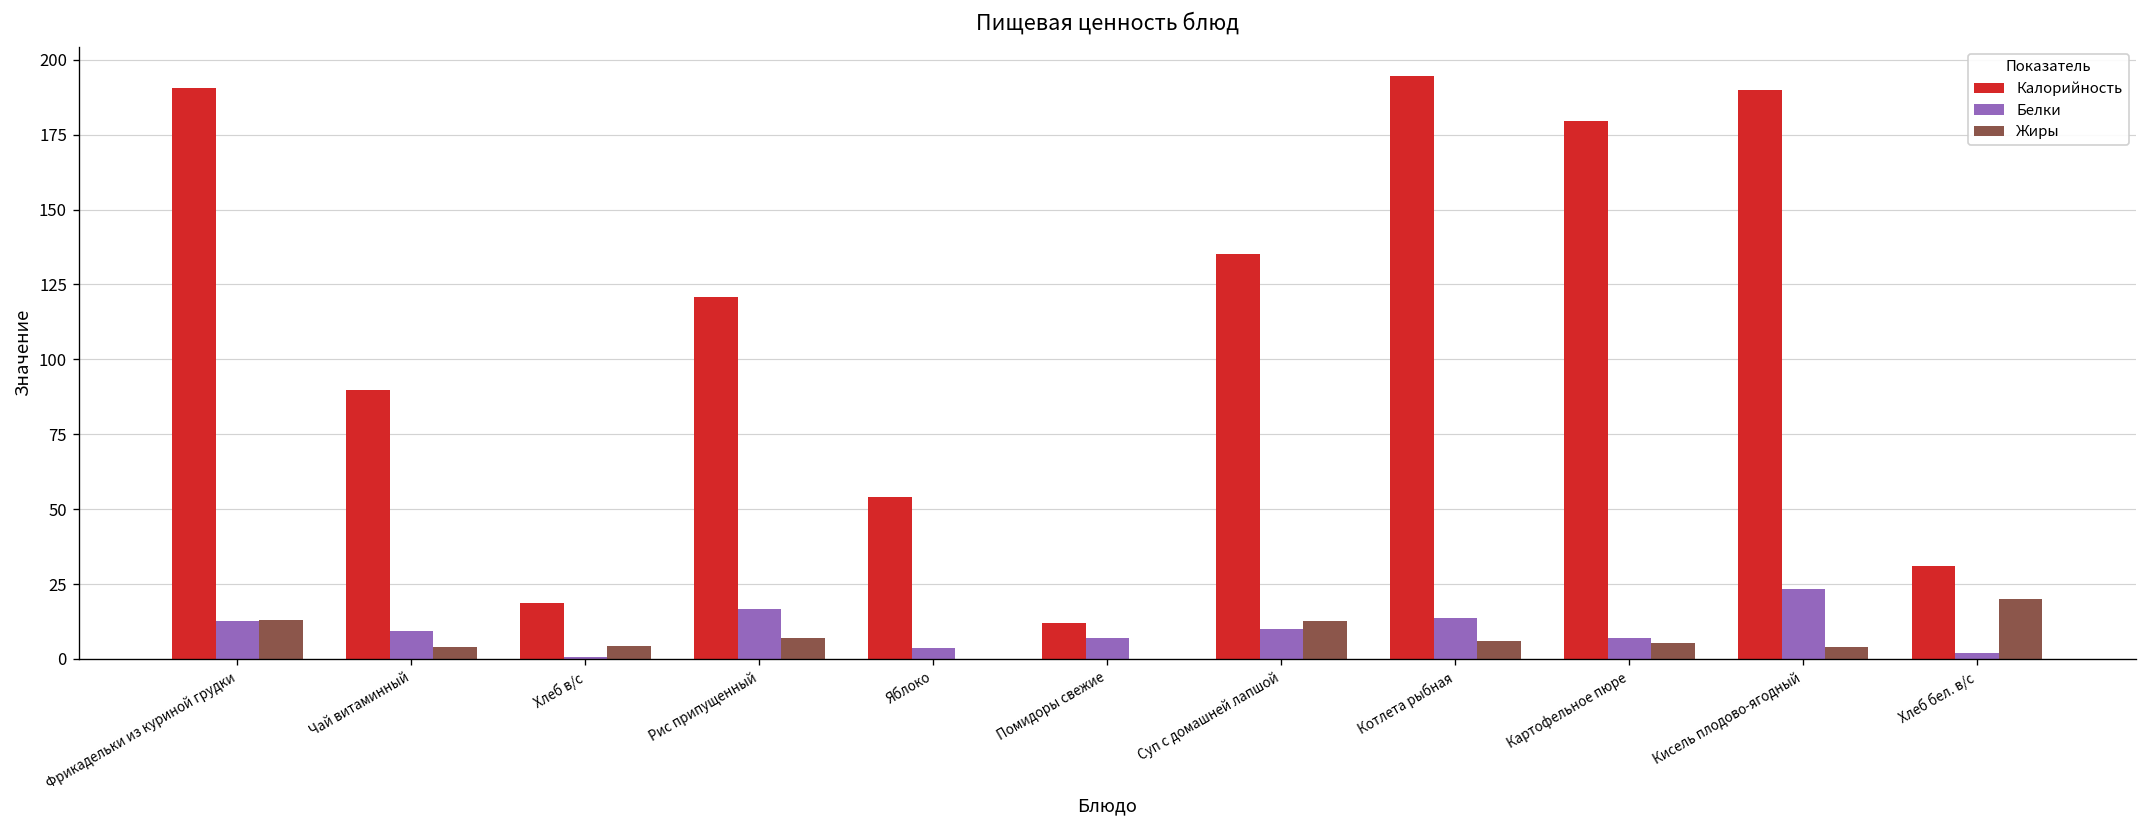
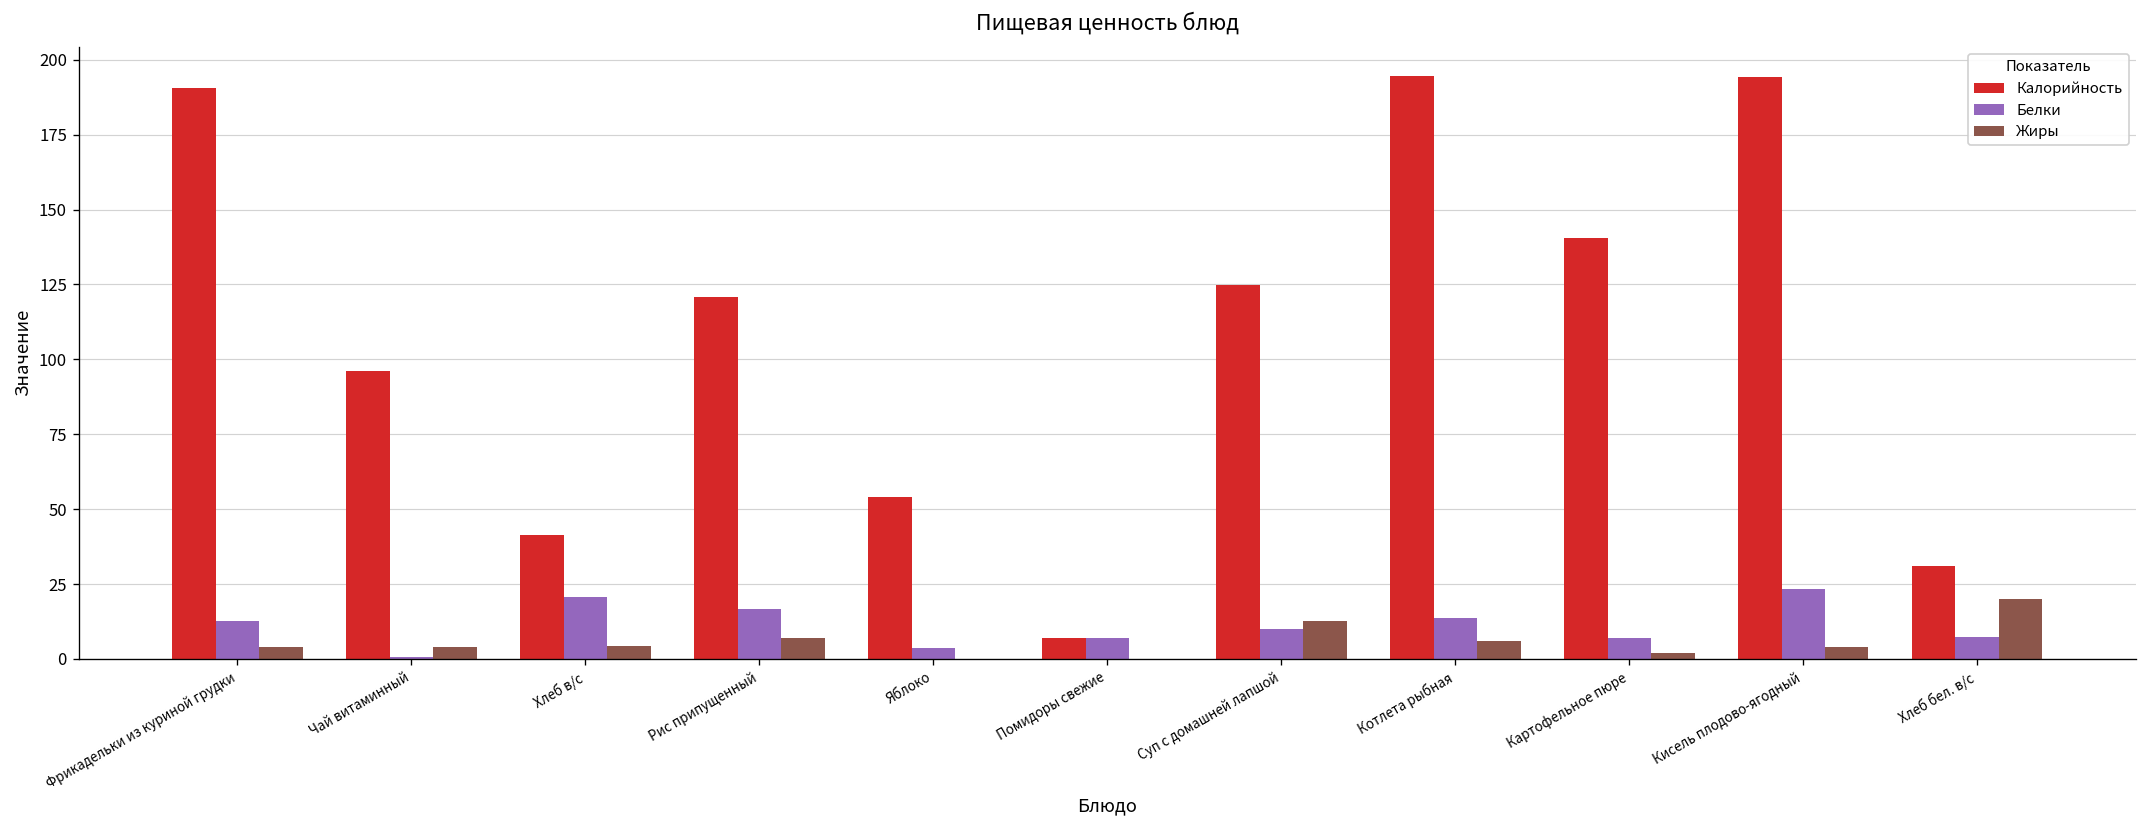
  {
    "Калорийность": {
      "Фрикадельки из куриной грудки": 190,
-     "Чай витаминный": 90,
-     "Хлеб в/с": 19,
+     "Чай витаминный": 96,
+     "Хлеб в/с": 41,
      "Рис припущенный": 121,
      "Яблоко": 54,
-     "Помидоры свежие": 12,
-     "Суп с домашней лапшой": 135,
+     "Помидоры свежие": 7,
+     "Суп с домашней лапшой": 125,
      "Котлета рыбная": 195,
-     "Картофельное пюре": 180,
-     "Кисель плодово-ягодный": 190,
+     "Картофельное пюре": 141,
+     "Кисель плодово-ягодный": 194,
      "Хлеб бел. в/с": 31
    },
    "Белки": {
      "Фрикадельки из куриной грудки": 13,
-     "Чай витаминный": 10,
-     "Хлеб в/с": 1,
+     "Чай витаминный": 1,
+     "Хлеб в/с": 21,
      "Рис припущенный": 17,
      "Яблоко": 4,
      "Помидоры свежие": 7,
      "Суп с домашней лапшой": 10,
      "Котлета рыбная": 14,
      "Картофельное пюре": 7,
      "Кисель плодово-ягодный": 23,
-     "Хлеб бел. в/с": 2
+     "Хлеб бел. в/с": 7
    },
    "Жиры": {
-     "Фрикадельки из куриной грудки": 13,
+     "Фрикадельки из куриной грудки": 4,
      "Чай витаминный": 4,
      "Хлеб в/с": 4,
      "Рис припущенный": 7,
      "Яблоко": 0,
      "Суп с домашней лапшой": 13,
      "Котлета рыбная": 6,
-     "Картофельное пюре": 5,
+     "Картофельное пюре": 2,
      "Кисель плодово-ягодный": 4,
      "Хлеб бел. в/с": 20
    }
  }
